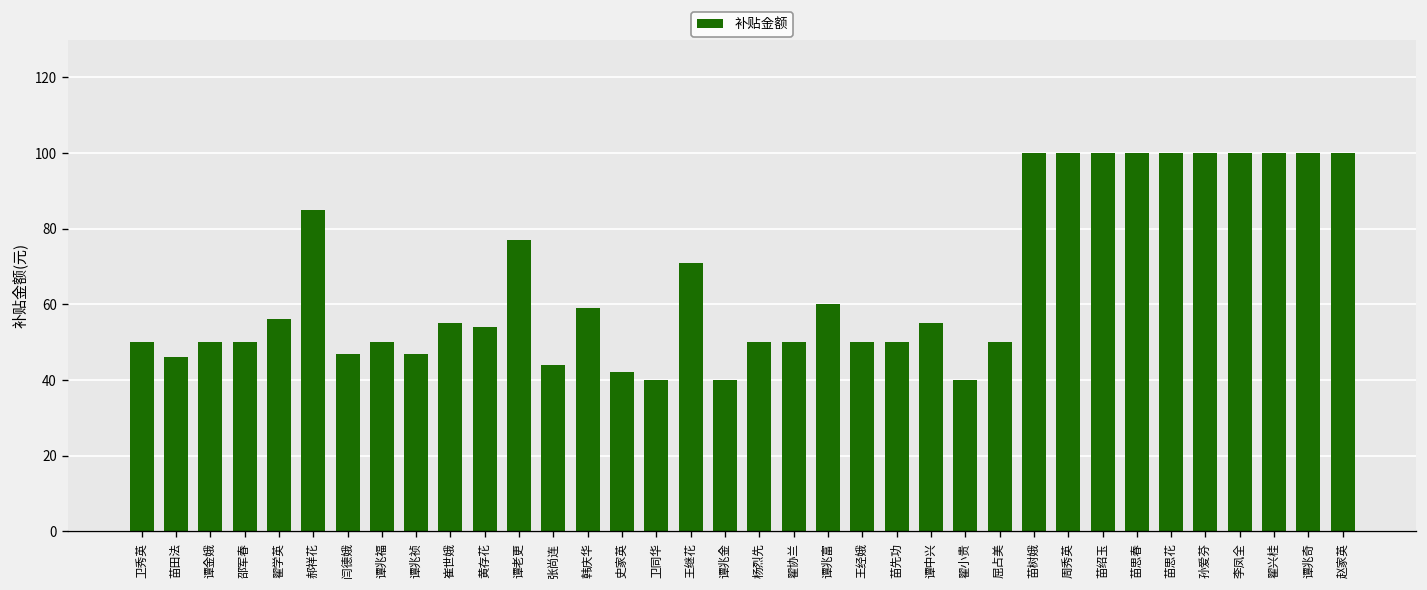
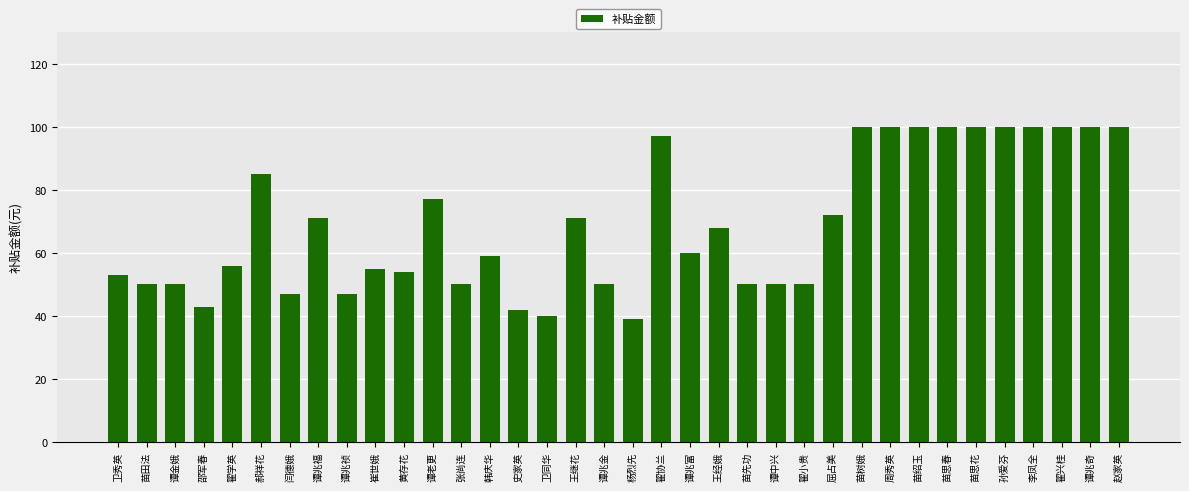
  {
-   "卫秀英": 50,
-   "苗田法": 46,
+   "卫秀英": 53,
+   "苗田法": 50,
    "谭金娥": 50,
-   "邵军春": 50,
+   "邵军春": 43,
    "翟学英": 56,
    "郝祥花": 85,
    "闫德娥": 47,
-   "谭兆福": 50,
+   "谭兆福": 71,
    "谭兆祯": 47,
    "崔世娥": 55,
    "黄存花": 54,
    "谭老更": 77,
-   "张尚连": 44,
+   "张尚连": 50,
    "韩庆华": 59,
    "史家英": 42,
    "卫同华": 40,
    "王继花": 71,
-   "谭兆金": 40,
-   "杨烈先": 50,
-   "翟协兰": 50,
+   "谭兆金": 50,
+   "杨烈先": 39,
+   "翟协兰": 97,
    "谭兆富": 60,
-   "王经娥": 50,
+   "王经娥": 68,
    "苗先功": 50,
-   "谭中兴": 55,
-   "翟小贵": 40,
-   "屈占美": 50,
+   "谭中兴": 50,
+   "翟小贵": 50,
+   "屈占美": 72,
    "苗树娥": 100,
    "周秀英": 100,
    "苗绍玉": 100,
    "苗思春": 100,
    "苗思花": 100,
    "孙爱芬": 100,
    "李凤全": 100,
    "翟兴桂": 100,
    "谭兆奇": 100,
    "赵家英": 100
  }
